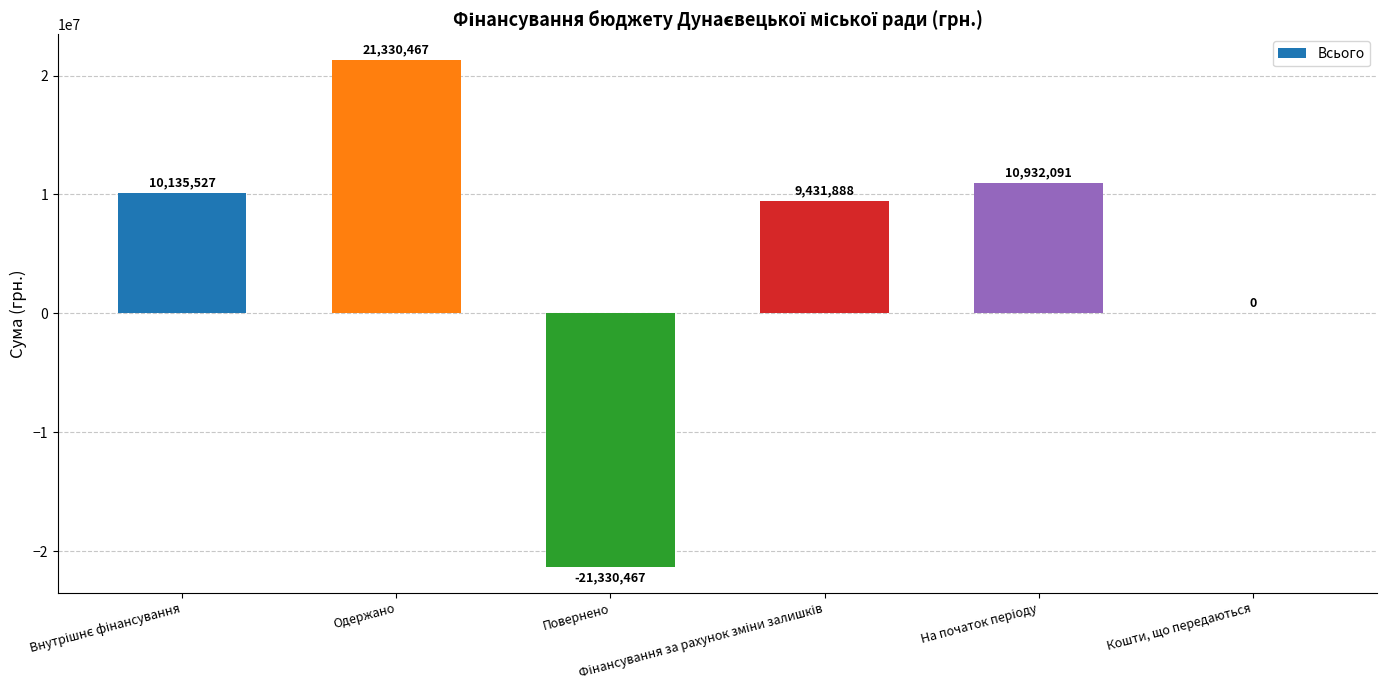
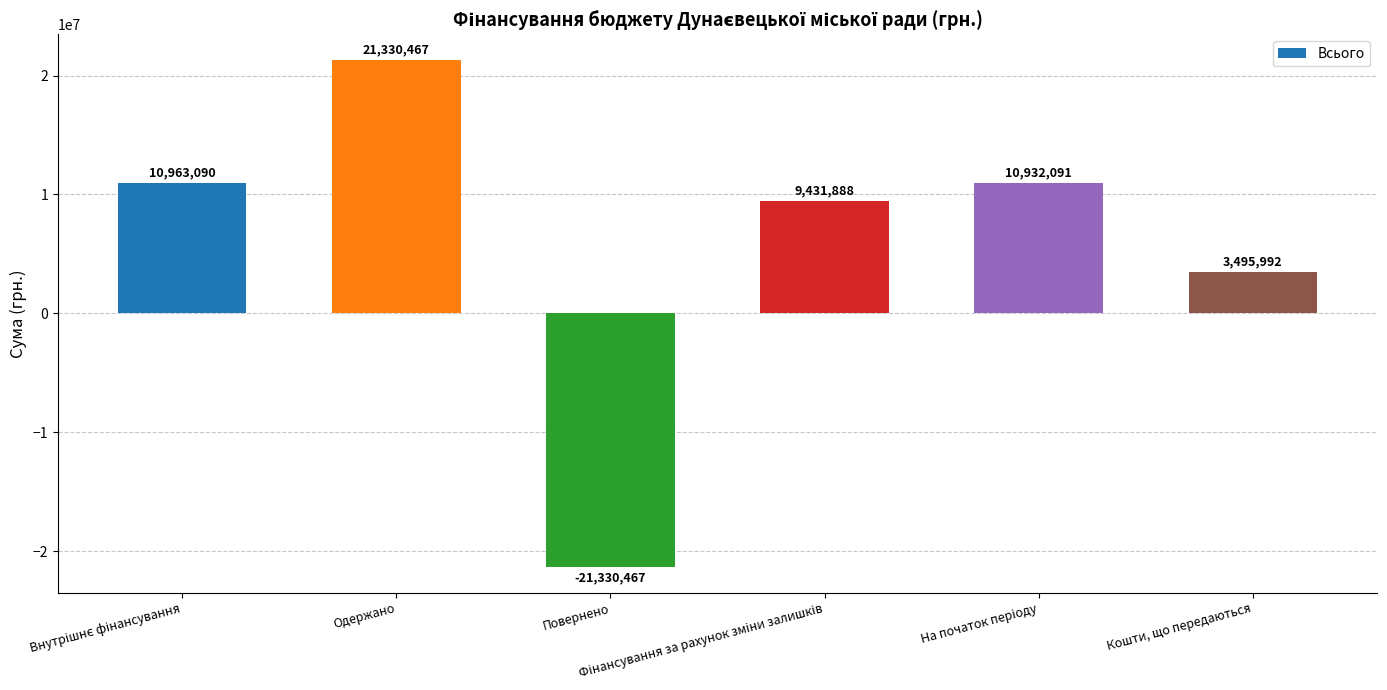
  {
-   "Внутрішнє фінансування": "10,135,527",
+   "Внутрішнє фінансування": "10,963,090",
    "Одержано": "21,330,467",
    "Повернено": "-21,330,467",
    "Фінансування за рахунок зміни залишків": "9,431,888",
    "На початок періоду": "10,932,091",
-   "Кошти, що передаються": "0"
+   "Кошти, що передаються": "3,495,992"
  }
